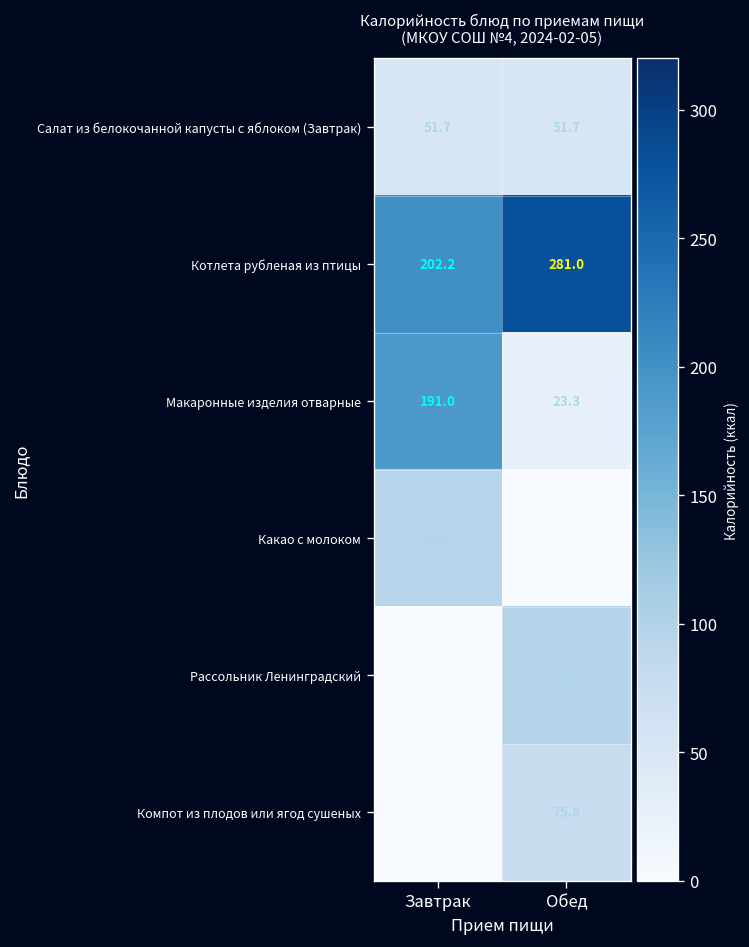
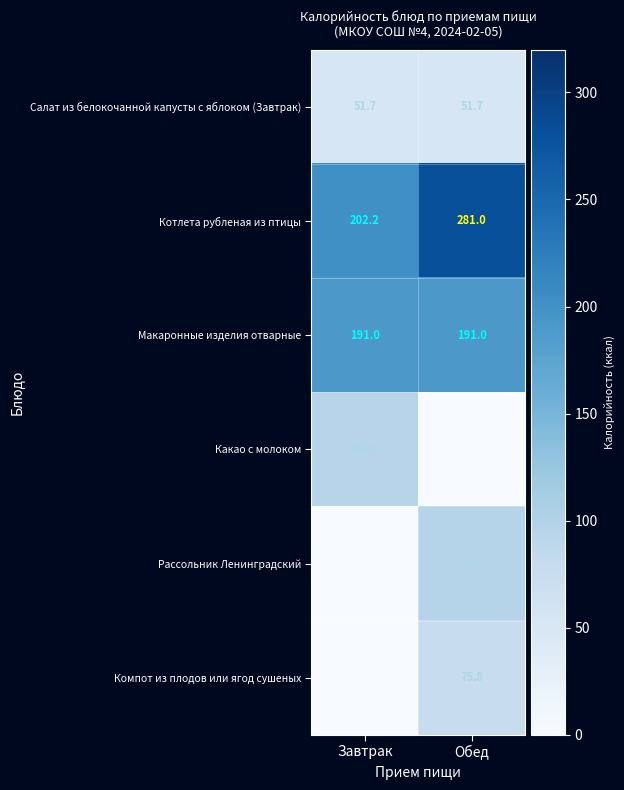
  {
    "Котлета рубленая из птицы": {
      "Завтрак": 202.2,
      "Обед": 281.0
    },
    "Макаронные изделия отварные": {
      "Завтрак": 191.0,
-     "Обед": 23.3
+     "Обед": 191.0
    }
  }
